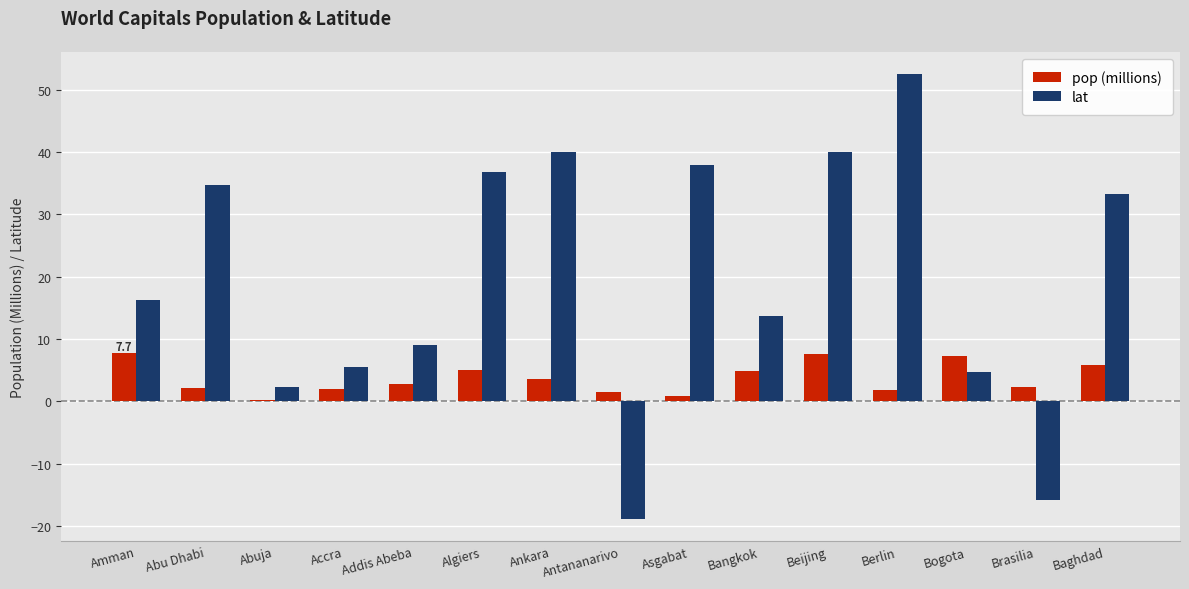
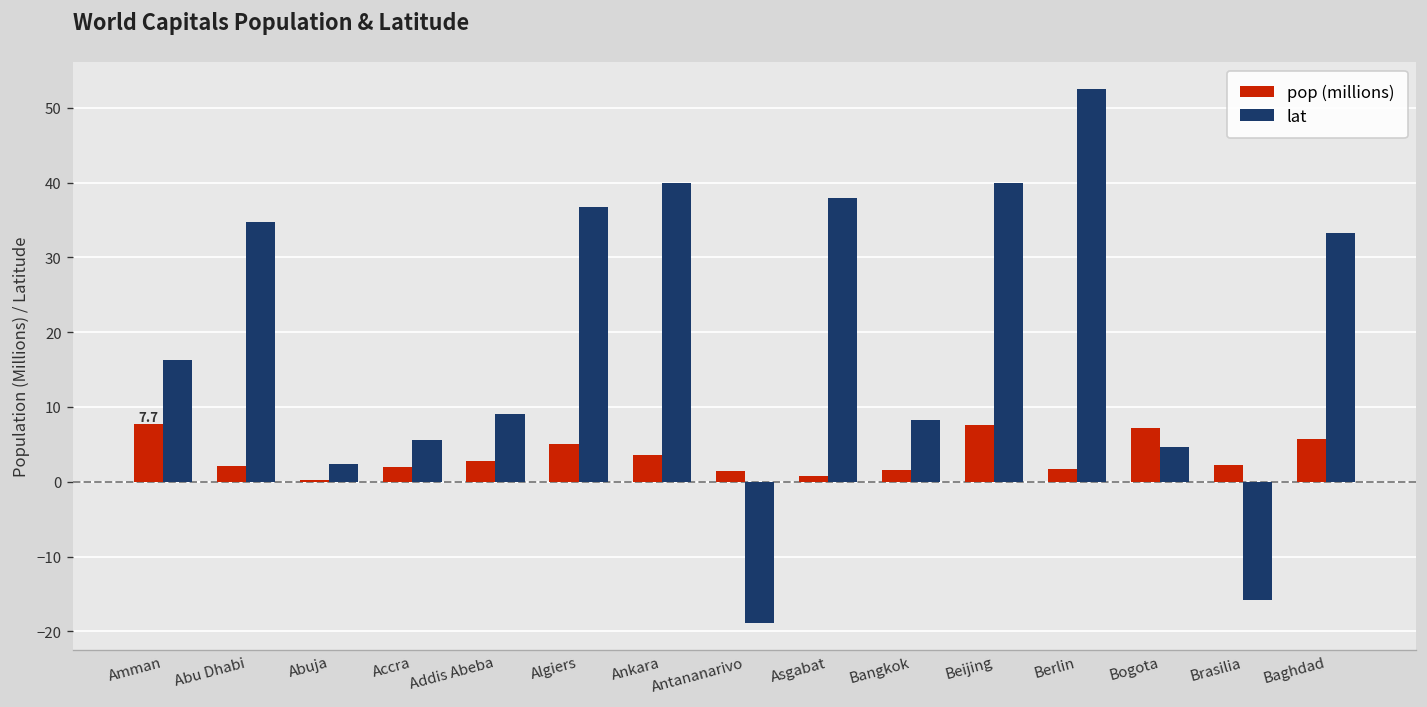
  {
    "pop (millions)": {
      "Abu Dhabi": 2,
      "Accra": 2,
      "Addis Abeba": 3,
      "Algiers": 5,
      "Ankara": 4,
      "Antananarivo": 1,
      "Asgabat": 1,
-     "Bangkok": 5,
+     "Bangkok": 2,
      "Beijing": 8,
      "Berlin": 2,
      "Bogota": 7,
      "Brasilia": 2,
      "Baghdad": 6
    },
    "lat": {
      "Amman": 16,
      "Abu Dhabi": 35,
      "Abuja": 2,
      "Accra": 6,
      "Addis Abeba": 9,
      "Algiers": 37,
      "Ankara": 40,
      "Antananarivo": -19,
      "Asgabat": 38,
-     "Bangkok": 14,
+     "Bangkok": 8,
      "Beijing": 40,
      "Berlin": 53,
      "Bogota": 5,
      "Brasilia": -16,
      "Baghdad": 33
    }
  }
